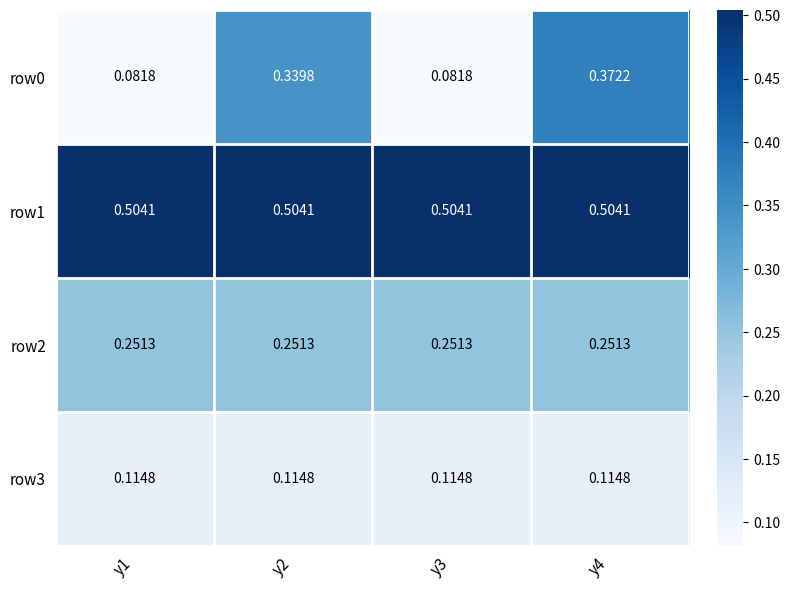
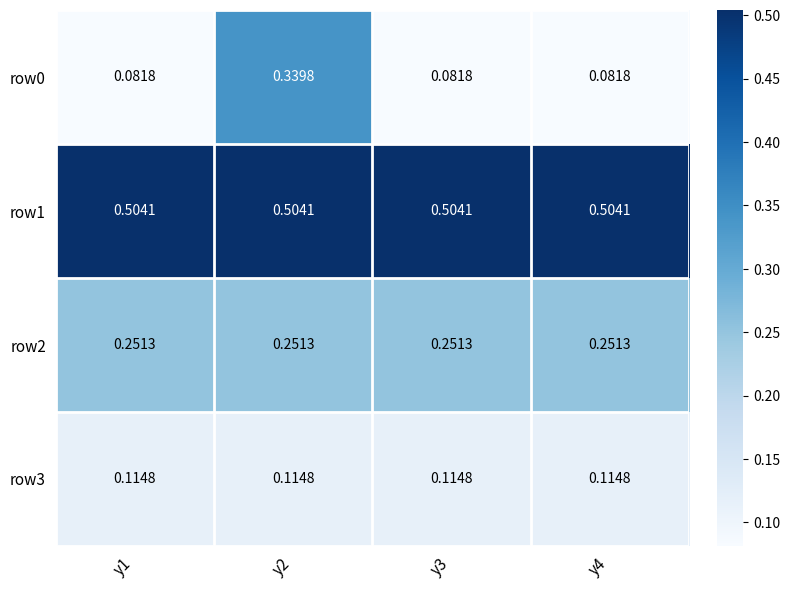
  {
    "row0": {
      "y1": 0.0818,
      "y2": 0.3398,
      "y3": 0.0818,
-     "y4": 0.3722
+     "y4": 0.0818
    },
    "row1": {
      "y1": 0.5041,
      "y2": 0.5041,
      "y3": 0.5041,
      "y4": 0.5041
    },
    "row2": {
      "y1": 0.2513,
      "y2": 0.2513,
      "y3": 0.2513,
      "y4": 0.2513
    },
    "row3": {
      "y1": 0.1148,
      "y2": 0.1148,
      "y3": 0.1148,
      "y4": 0.1148
    }
  }
